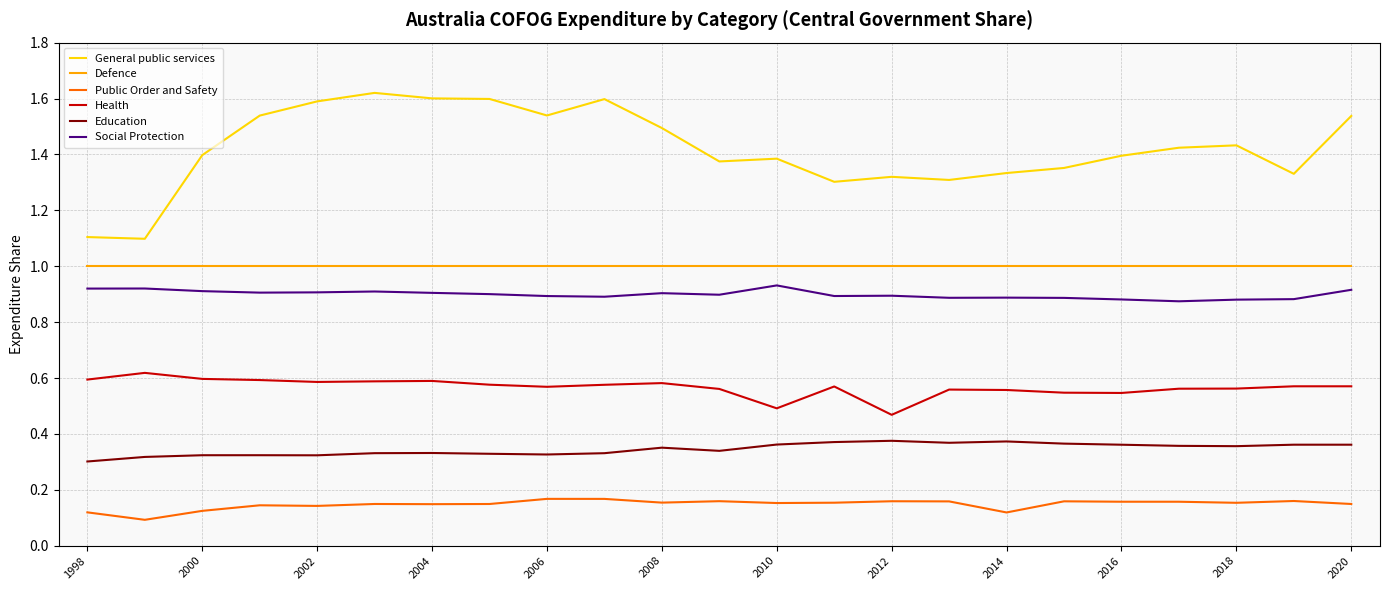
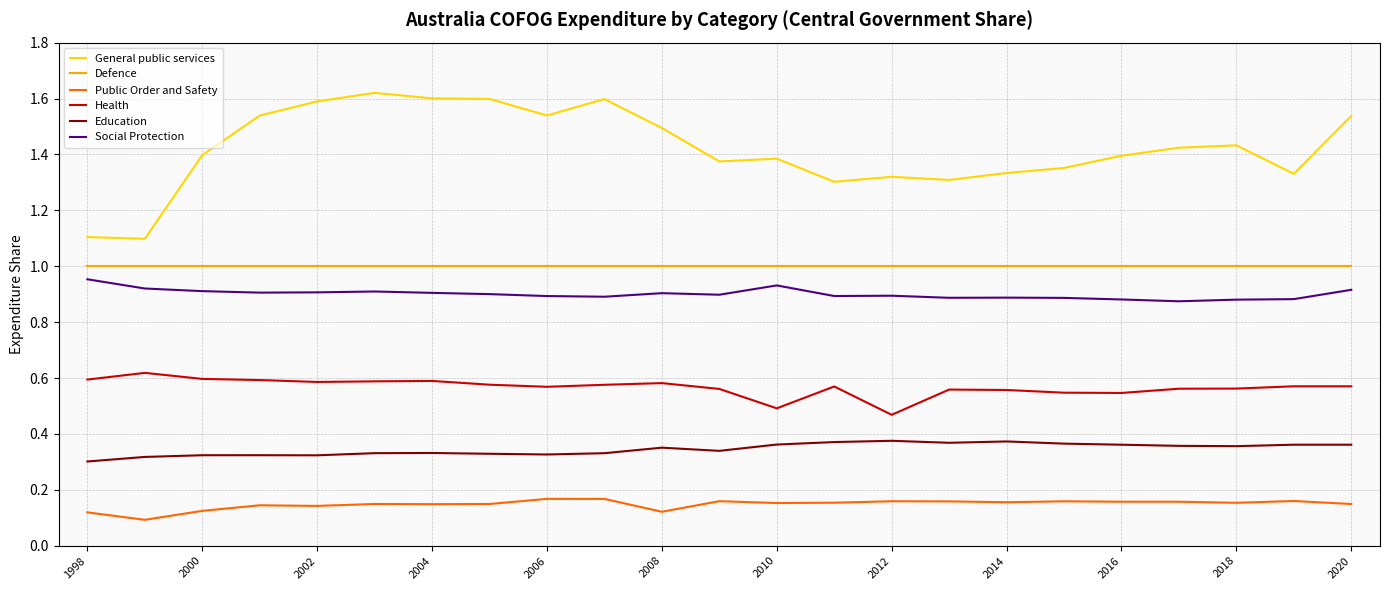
  {
    "Public Order and Safety": {
      "1998": 0.12,
      "2000": 0.12,
      "2002": 0.14,
      "2004": 0.15,
      "2006": 0.17,
-     "2008": 0.15,
+     "2008": 0.12,
      "2010": 0.15,
      "2012": 0.16,
-     "2014": 0.12,
+     "2014": 0.16,
      "2016": 0.16,
      "2018": 0.15,
      "2020": 0.15
    },
    "Health": {
      "1998": 0.59,
      "2000": 0.60,
      "2002": 0.59,
      "2004": 0.59,
      "2006": 0.57,
      "2008": 0.58,
      "2010": 0.49,
      "2012": 0.47,
      "2014": 0.56,
      "2016": 0.55,
      "2018": 0.56,
      "2020": 0.57
    },
    "Education": {
      "1998": 0.30,
      "2000": 0.32,
      "2002": 0.32,
      "2004": 0.33,
      "2006": 0.33,
      "2008": 0.35,
      "2010": 0.36,
      "2012": 0.38,
      "2014": 0.37,
      "2016": 0.36,
      "2018": 0.36,
      "2020": 0.36
    },
    "Social Protection": {
-     "1998": 0.92,
+     "1998": 0.95,
      "2000": 0.91,
      "2002": 0.91,
      "2004": 0.90,
      "2006": 0.89,
      "2008": 0.90,
      "2010": 0.93,
      "2012": 0.89,
      "2014": 0.89,
      "2016": 0.88,
      "2018": 0.88,
      "2020": 0.92
    }
  }
